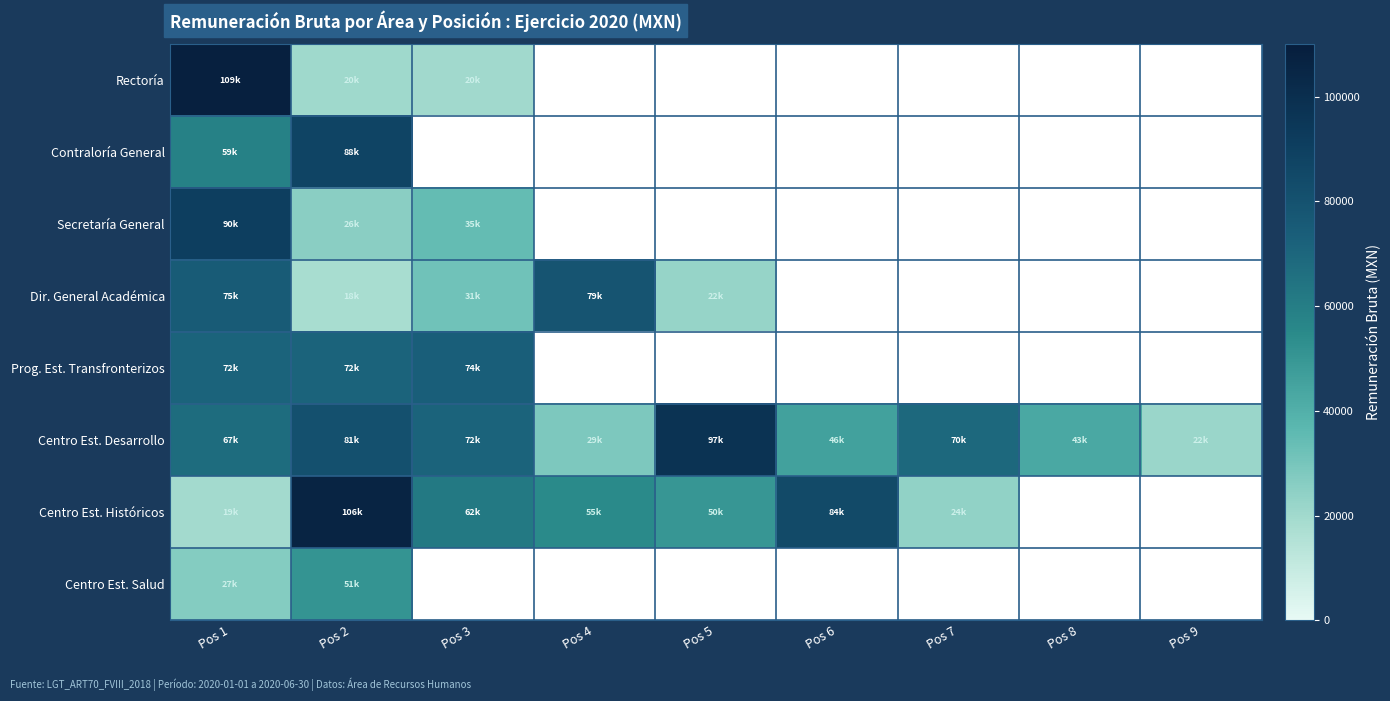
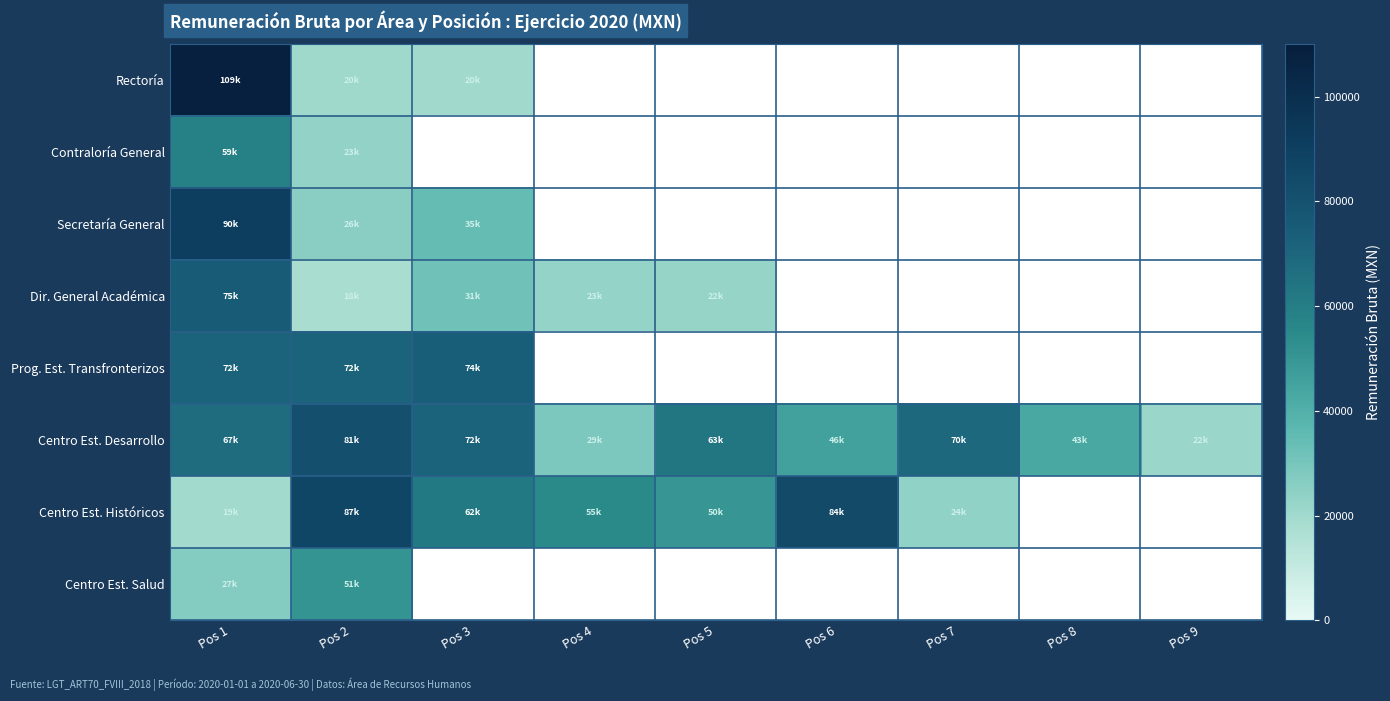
  {
    "Rectoría": {
      "Pos 1": "109k"
    },
    "Contraloría General": {
      "Pos 1": "59k",
-     "Pos 2": "88k"
+     "Pos 2": "23k"
    },
    "Secretaría General": {
      "Pos 1": "90k",
      "Pos 2": "26k",
      "Pos 3": "35k"
    },
    "Dir. General Académica": {
      "Pos 1": "75k",
      "Pos 3": "31k",
-     "Pos 4": "79k",
+     "Pos 4": "23k",
      "Pos 5": "22k"
    },
    "Prog. Est. Transfronterizos": {
      "Pos 1": "72k",
      "Pos 2": "72k",
      "Pos 3": "74k"
    },
    "Centro Est. Desarrollo": {
      "Pos 1": "67k",
      "Pos 2": "81k",
      "Pos 3": "72k",
      "Pos 4": "29k",
-     "Pos 5": "97k",
+     "Pos 5": "63k",
      "Pos 6": "46k",
      "Pos 7": "70k",
      "Pos 8": "43k",
      "Pos 9": "22k"
    },
    "Centro Est. Históricos": {
-     "Pos 2": "106k",
+     "Pos 2": "87k",
      "Pos 3": "62k",
      "Pos 4": "55k",
      "Pos 5": "50k",
      "Pos 6": "84k",
      "Pos 7": "24k"
    },
    "Centro Est. Salud": {
      "Pos 1": "27k",
      "Pos 2": "51k"
    }
  }
